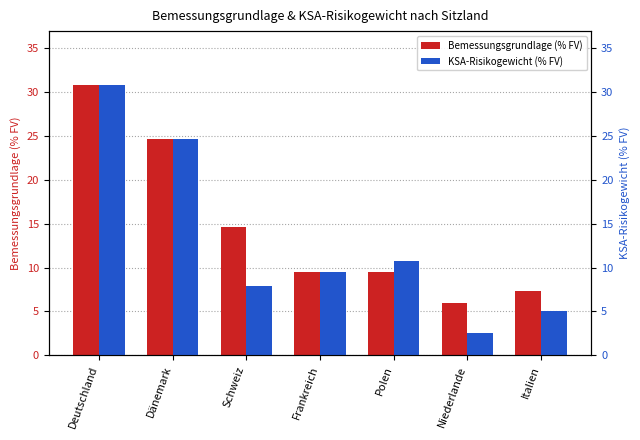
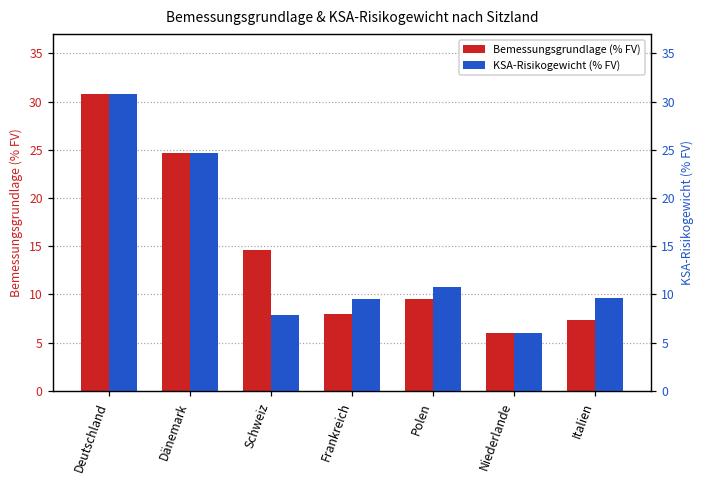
  {
    "Bemessungsgrundlage (% FV)": {
      "Deutschland": 31,
      "Dänemark": 25,
      "Schweiz": 15,
-     "Frankreich": 9,
+     "Frankreich": 8,
      "Polen": 9,
      "Niederlande": 6,
      "Italien": 7
    },
    "KSA-Risikogewicht (% FV)": {
      "Deutschland": 31,
      "Dänemark": 25,
      "Schweiz": 8,
      "Frankreich": 9,
      "Polen": 11,
-     "Niederlande": 3,
-     "Italien": 5
+     "Niederlande": 6,
+     "Italien": 10
    }
  }
